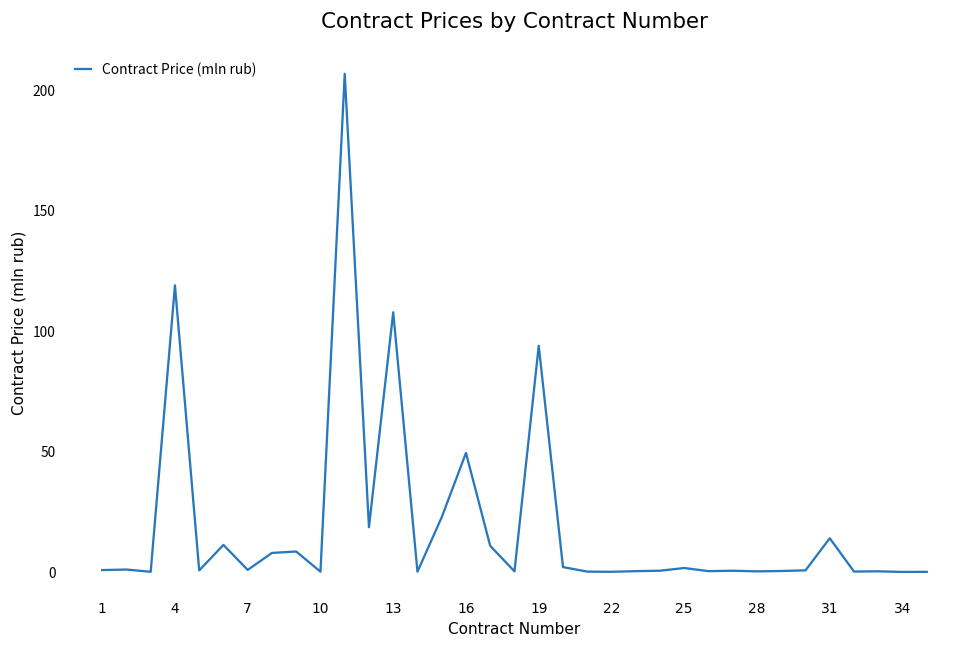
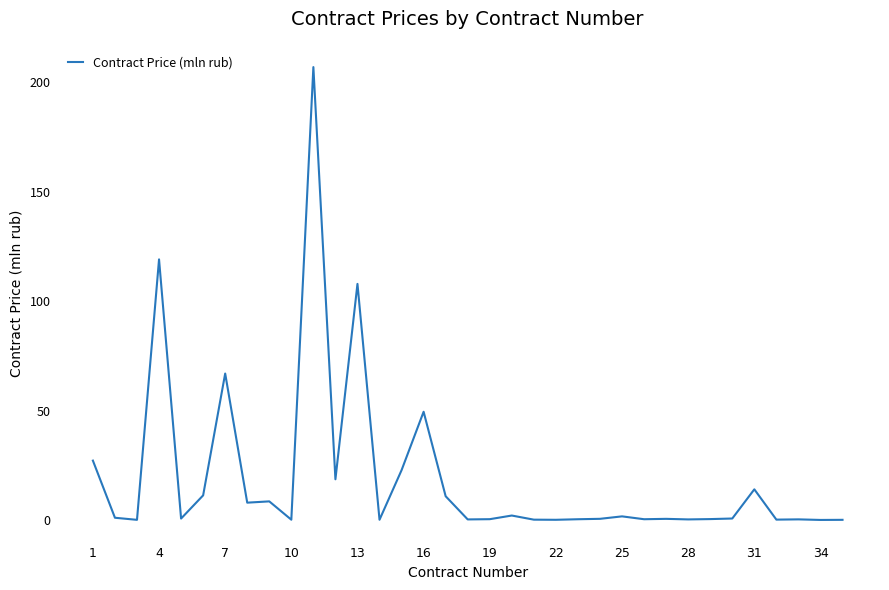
  {
-   "1": 1,
+   "1": 27,
    "4": 119,
-   "7": 1,
+   "7": 67,
    "10": 0,
    "13": 108,
    "16": 50,
-   "19": 94,
+   "19": 0,
    "22": 0,
    "25": 2,
    "28": 0,
    "31": 14,
    "34": 0
  }
